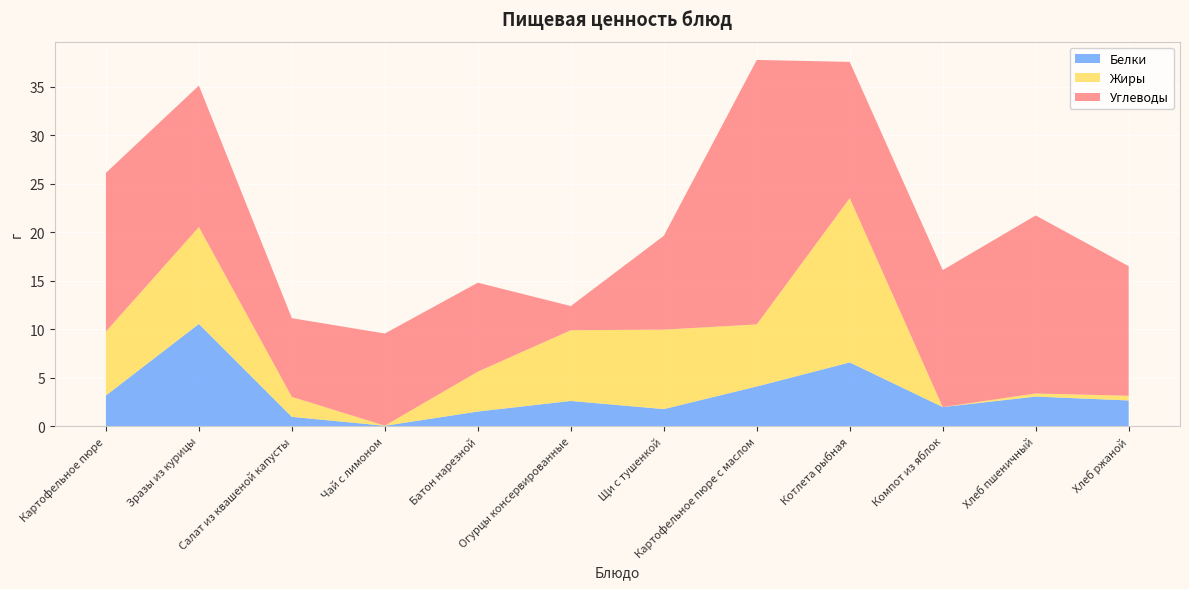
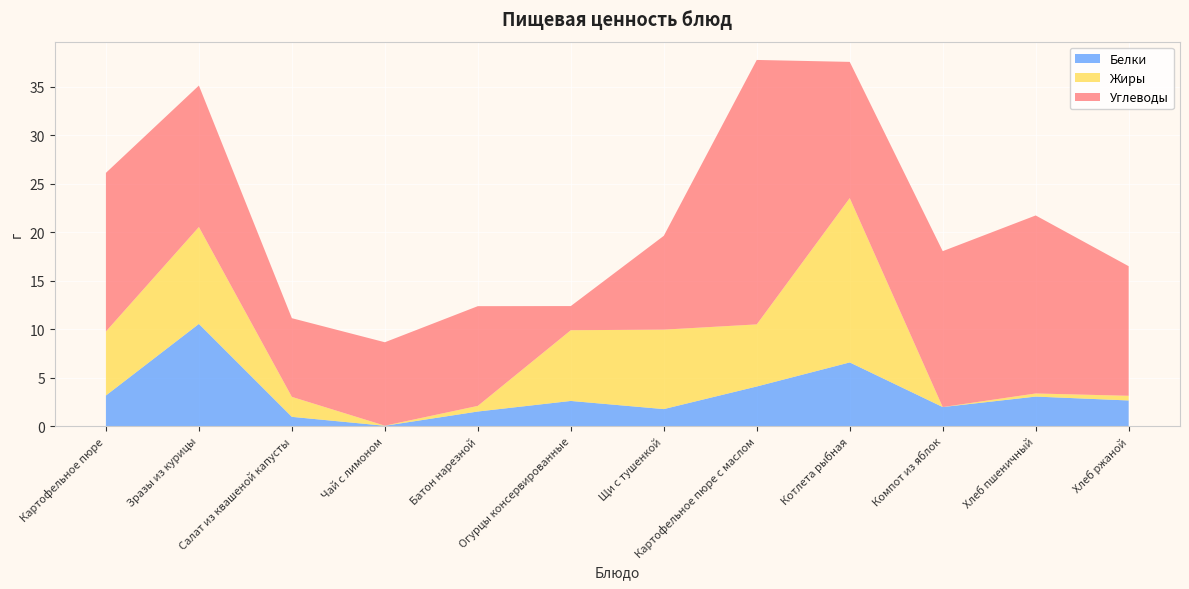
  {
    "Белки": {
      "Картофельное пюре": 3,
      "Зразы из курицы": 11,
      "Салат из квашеной капусты": 1,
      "Батон нарезной": 2,
      "Огурцы консервированные": 3,
      "Щи с тушенкой": 2,
      "Картофельное пюре с маслом": 4,
      "Котлета рыбная": 7,
      "Хлеб пшеничный": 3,
      "Хлеб ржаной": 3
    },
    "Жиры": {
      "Картофельное пюре": 7,
      "Зразы из курицы": 10,
      "Салат из квашеной капусты": 2,
-     "Батон нарезной": 4,
+     "Батон нарезной": 1,
      "Огурцы консервированные": 7,
      "Щи с тушенкой": 8,
      "Картофельное пюре с маслом": 6,
      "Котлета рыбная": 17,
      "Хлеб пшеничный": 0,
      "Хлеб ржаной": 0
    },
    "Углеводы": {
      "Картофельное пюре": 16,
      "Зразы из курицы": 15,
      "Салат из квашеной капусты": 8,
-     "Чай с лимоном": 10,
-     "Батон нарезной": 9,
+     "Чай с лимоном": 9,
+     "Батон нарезной": 10,
      "Огурцы консервированные": 2,
      "Щи с тушенкой": 10,
      "Картофельное пюре с маслом": 27,
      "Котлета рыбная": 14,
-     "Компот из яблок": 14,
+     "Компот из яблок": 16,
      "Хлеб пшеничный": 18,
      "Хлеб ржаной": 13
    }
  }
